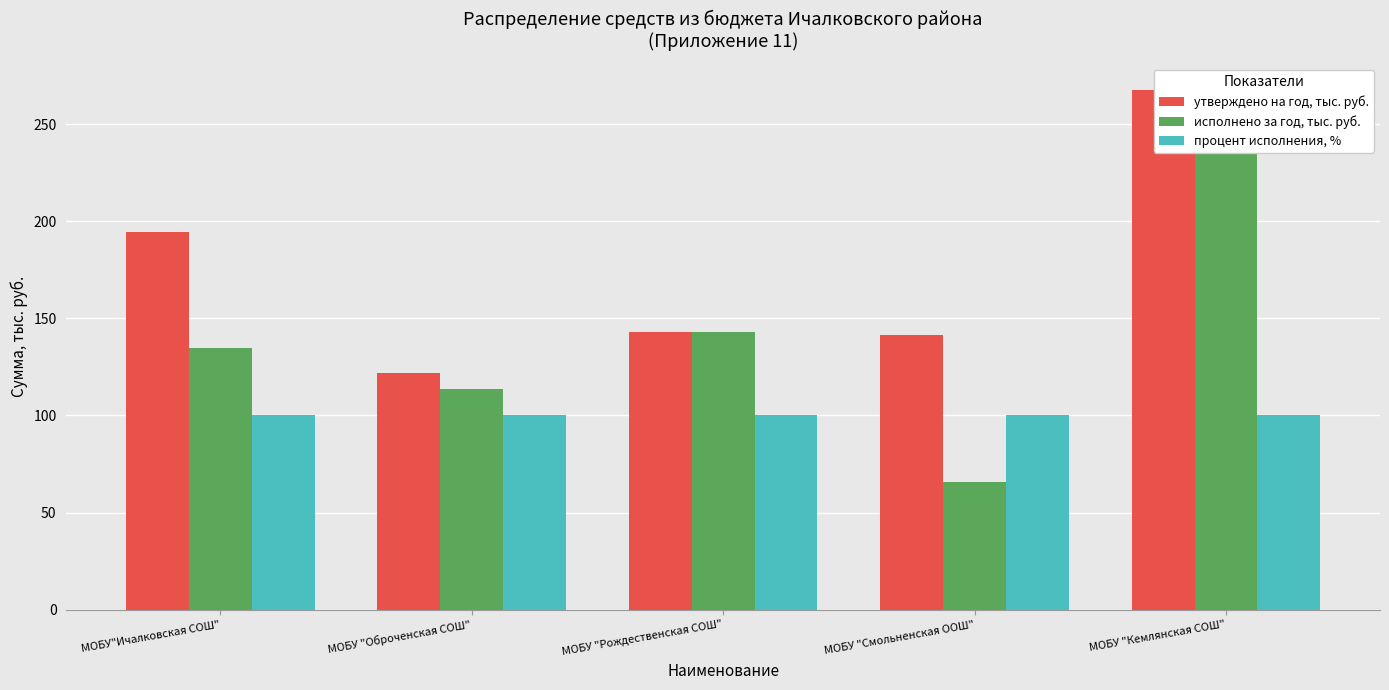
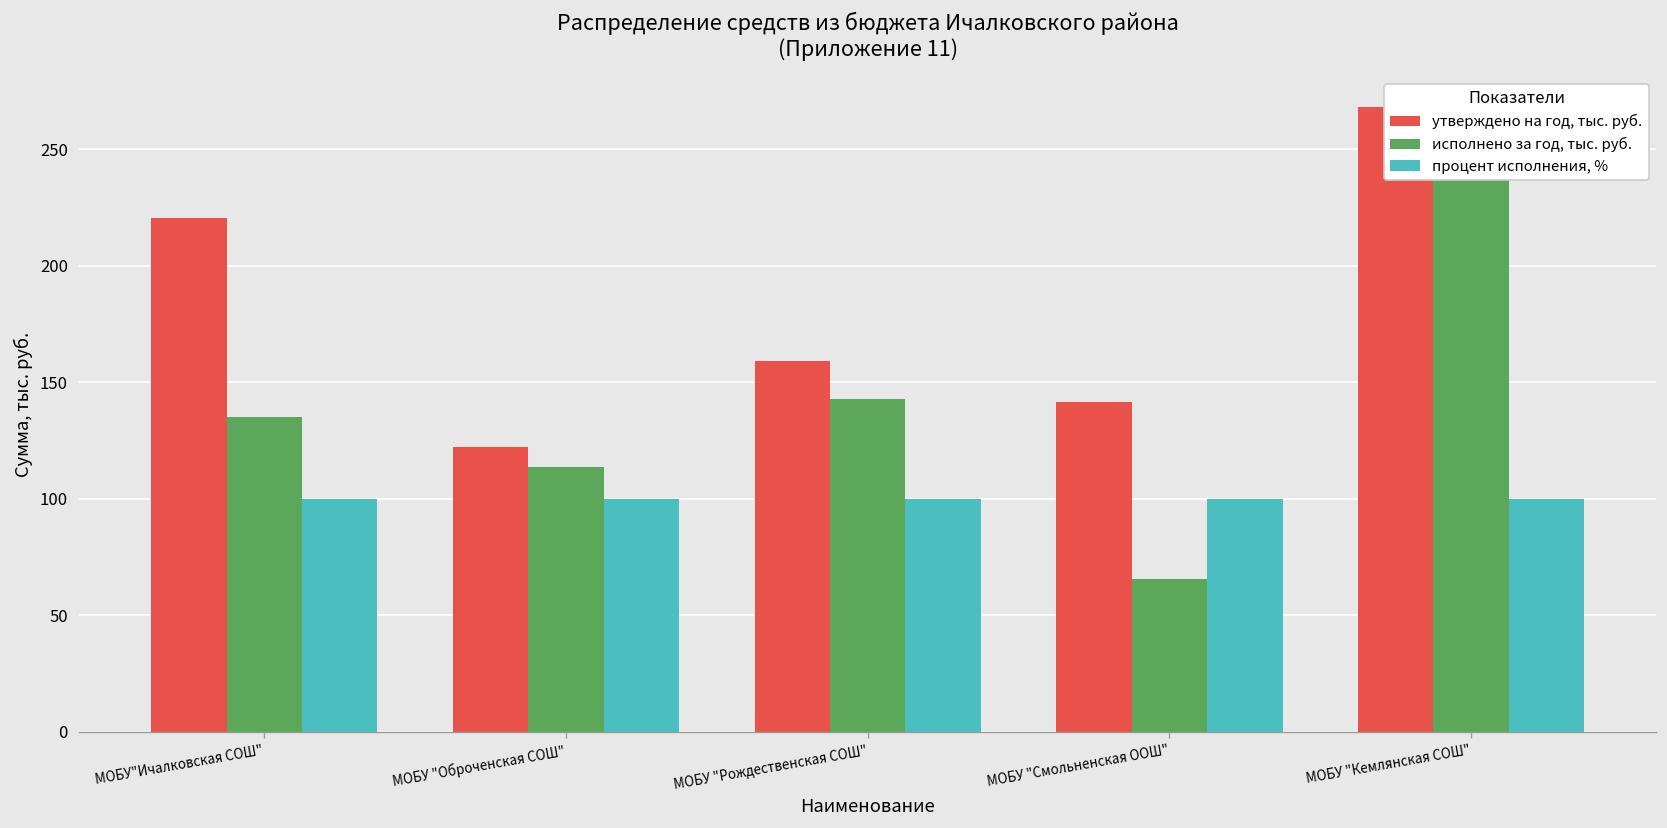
  {
    "утверждено на год, тыс. руб.": {
-     "МОБУ\"Ичалковская СОШ\"": 195,
+     "МОБУ\"Ичалковская СОШ\"": 221,
      "МОБУ \"Оброченская СОШ\"": 122,
-     "МОБУ \"Рождественская СОШ\"": 143,
+     "МОБУ \"Рождественская СОШ\"": 159,
      "МОБУ \"Смольненская ООШ\"": 142
    },
    "исполнено за год, тыс. руб.": {
      "МОБУ\"Ичалковская СОШ\"": 135,
      "МОБУ \"Оброченская СОШ\"": 114,
      "МОБУ \"Рождественская СОШ\"": 143,
      "МОБУ \"Смольненская ООШ\"": 66
    },
    "процент исполнения, %": {
      "МОБУ\"Ичалковская СОШ\"": 100,
      "МОБУ \"Оброченская СОШ\"": 100,
      "МОБУ \"Рождественская СОШ\"": 100,
      "МОБУ \"Смольненская ООШ\"": 100,
      "МОБУ \"Кемлянская СОШ\"": 100
    }
  }
